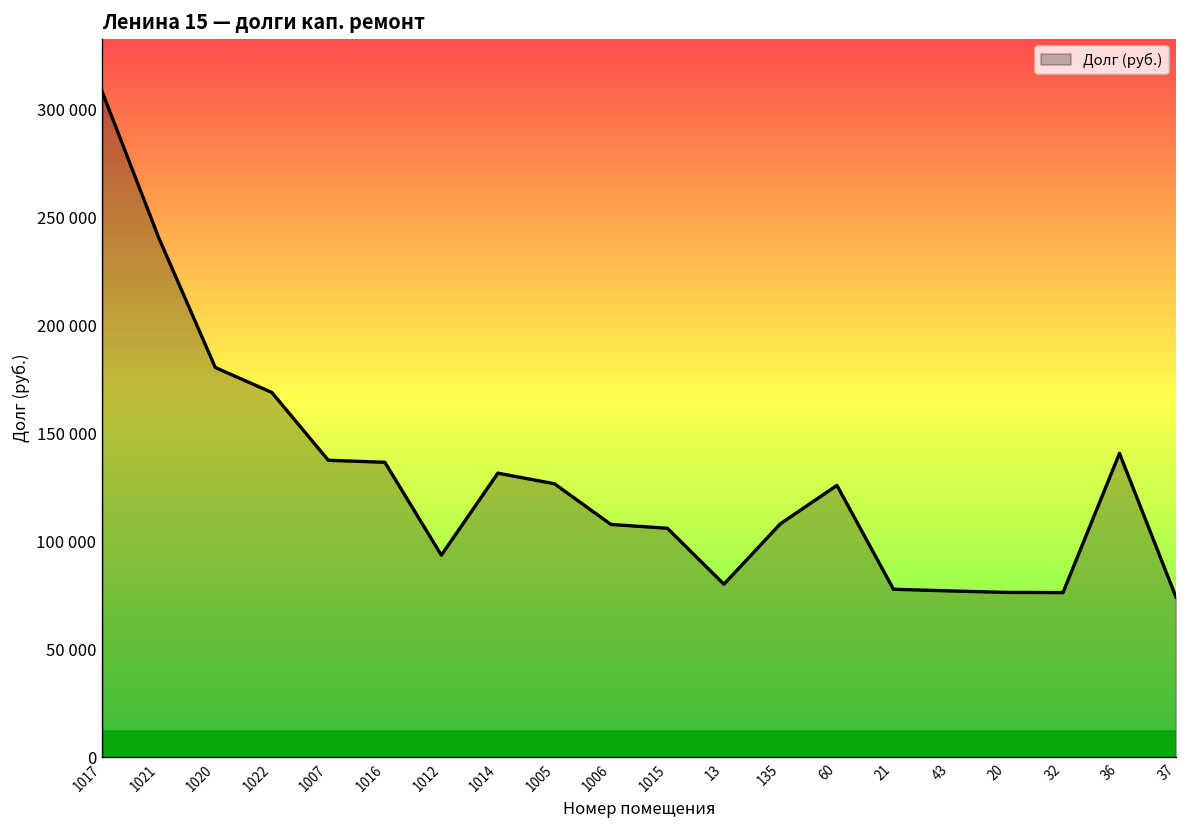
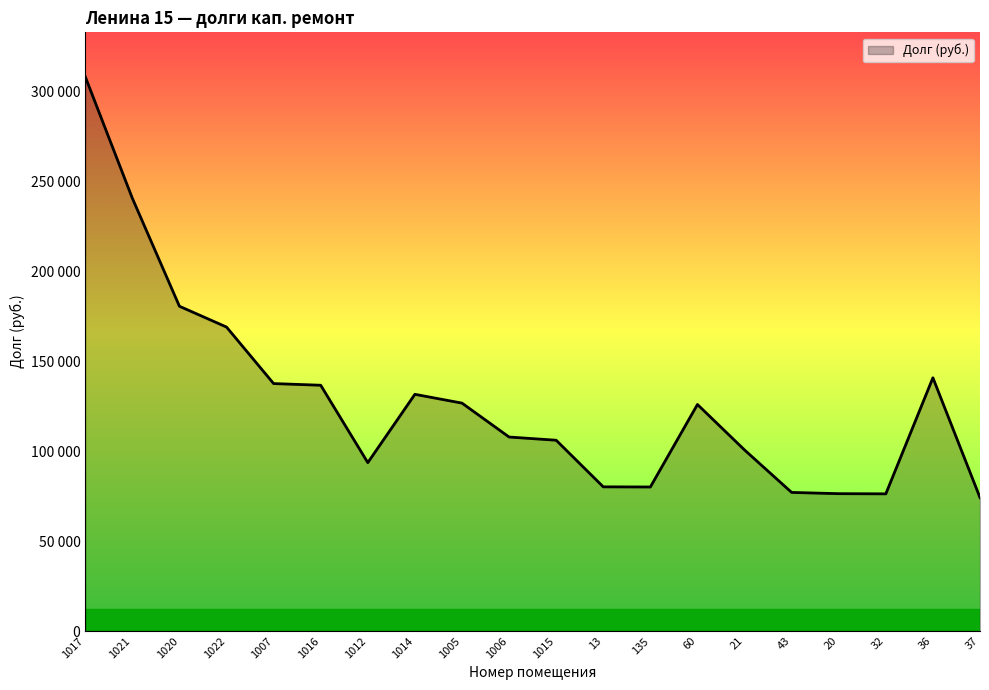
  {
    "1017": 308000,
    "1021": 241000,
    "1020": 180000,
    "1022": 169000,
    "1007": 138000,
    "1016": 137000,
    "1012": 94000,
    "1014": 132000,
    "1005": 127000,
    "1006": 108000,
    "1015": 106000,
    "13": 80000,
-   "135": 108000,
+   "135": 80000,
    "60": 126000,
-   "21": 78000,
+   "21": 101000,
    "43": 77000,
    "20": 76000,
    "32": 76000,
    "36": 141000,
    "37": 74000
  }
